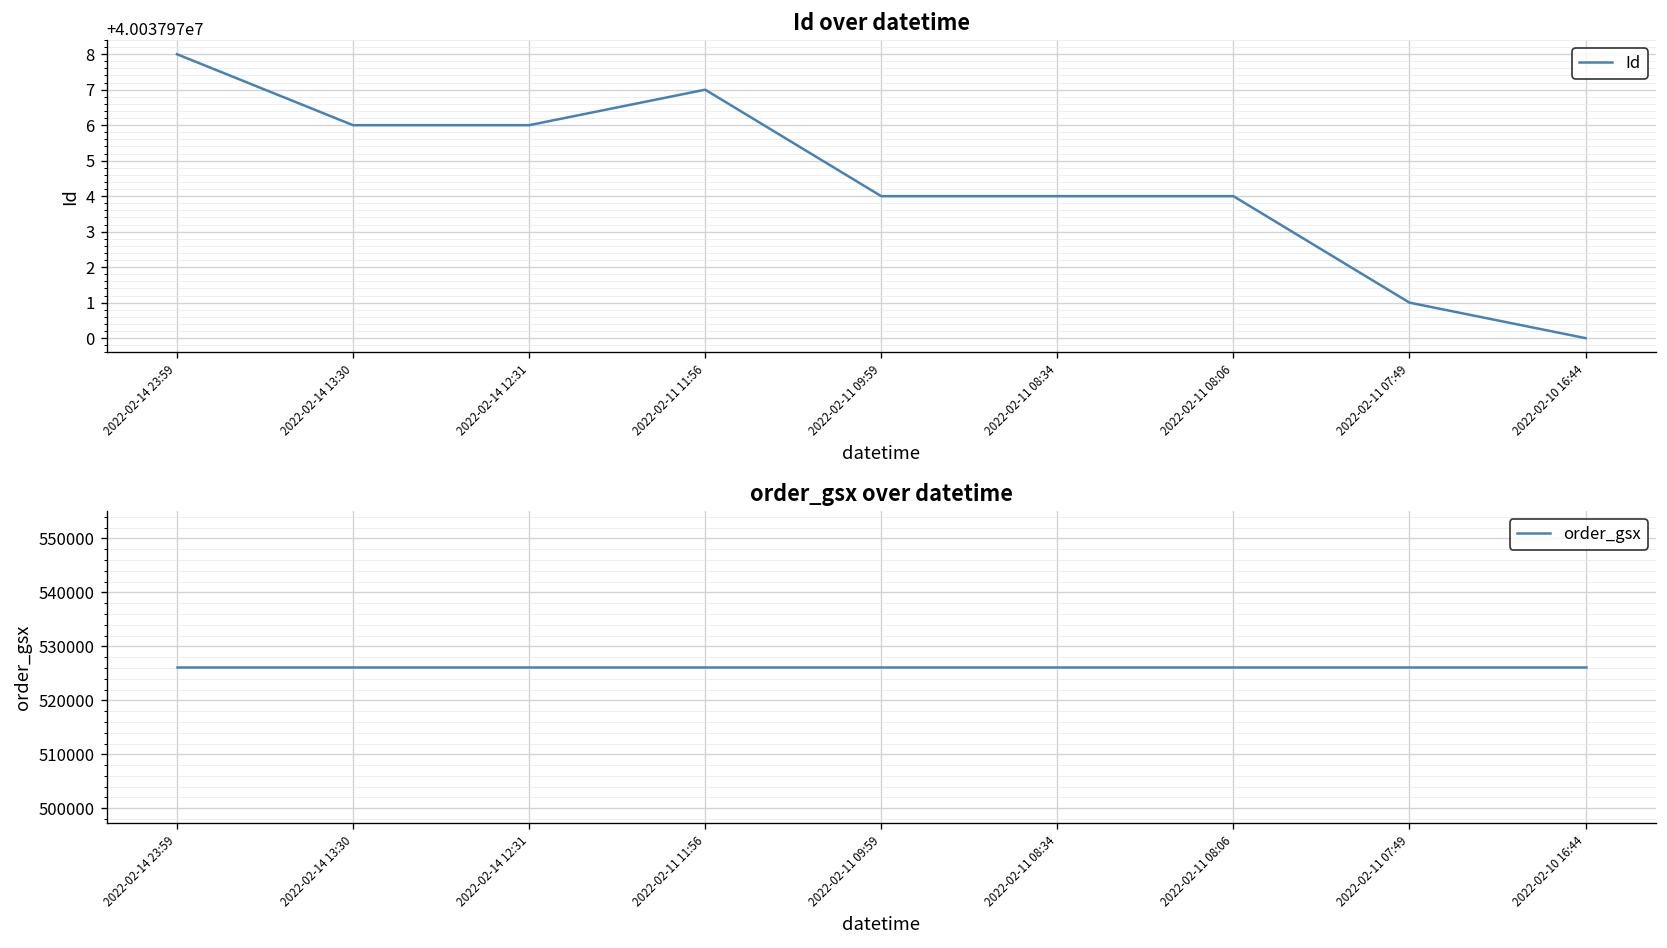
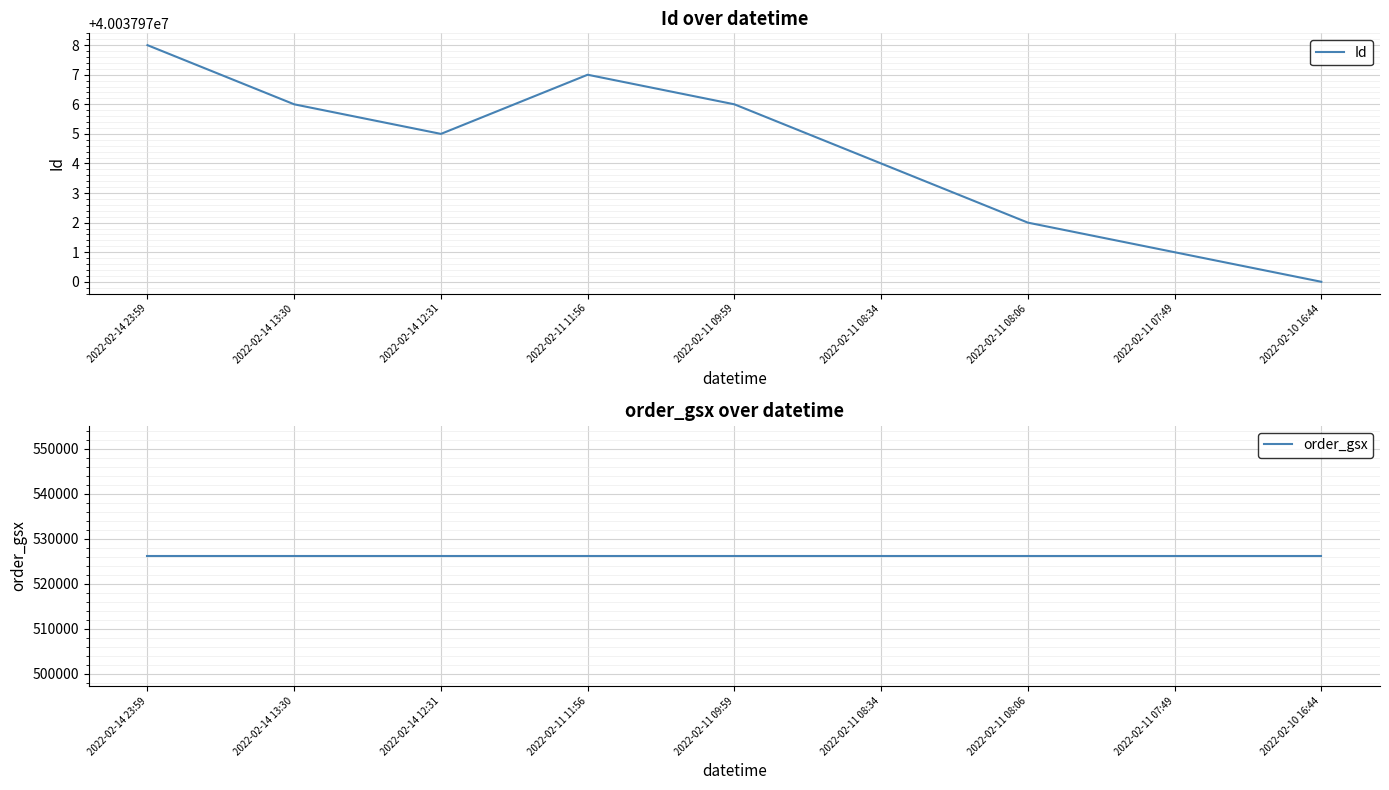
  {
    "Id over datetime": {
      "2022-02-14 23:59": 40037978,
      "2022-02-14 13:30": 40037976,
-     "2022-02-14 12:31": 40037976,
+     "2022-02-14 12:31": 40037975,
      "2022-02-11 11:56": 40037977,
-     "2022-02-11 09:59": 40037974,
+     "2022-02-11 09:59": 40037976,
      "2022-02-11 08:34": 40037974,
-     "2022-02-11 08:06": 40037974,
+     "2022-02-11 08:06": 40037972,
      "2022-02-11 07:49": 40037971,
      "2022-02-10 16:44": 40037970
    },
    "order_gsx over datetime": {
      "2022-02-14 23:59": 526000,
      "2022-02-14 13:30": 526000,
      "2022-02-14 12:31": 526000,
      "2022-02-11 11:56": 526000,
      "2022-02-11 09:59": 526000,
      "2022-02-11 08:34": 526000,
      "2022-02-11 08:06": 526000,
      "2022-02-11 07:49": 526000,
      "2022-02-10 16:44": 526000
    }
  }
